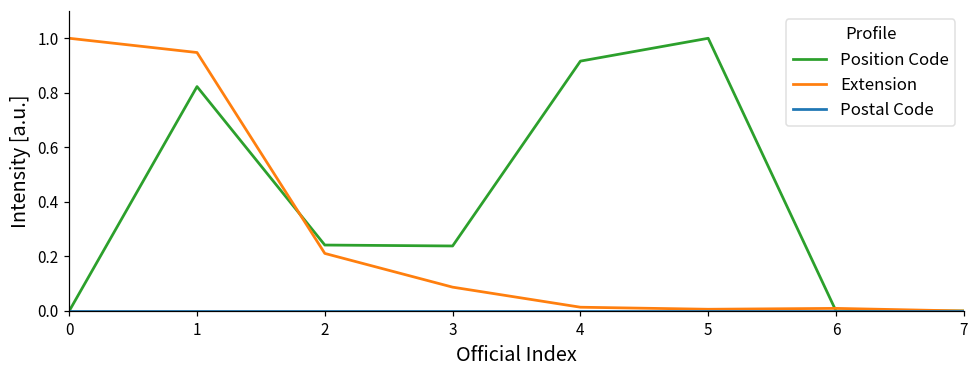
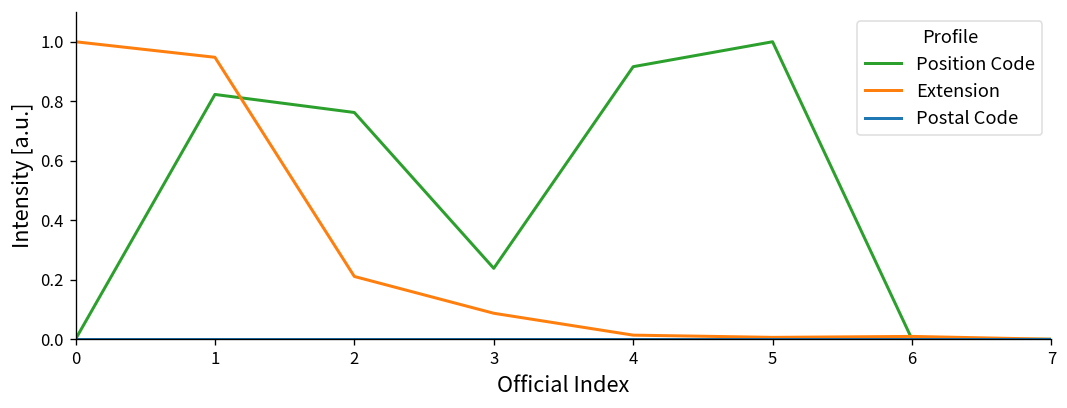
  {
    "Position Code": {
      "1": 0.82,
-     "2": 0.24,
+     "2": 0.76,
      "3": 0.24,
      "4": 0.92,
      "5": 1.00
    },
    "Extension": {
      "0": 1.00,
      "1": 0.95,
      "2": 0.21,
      "3": 0.09,
      "4": 0.01
    },
    "Postal Code": {
      "1": 0.00,
      "2": 0.00,
      "3": 0.00,
      "4": 0.00
    }
  }
